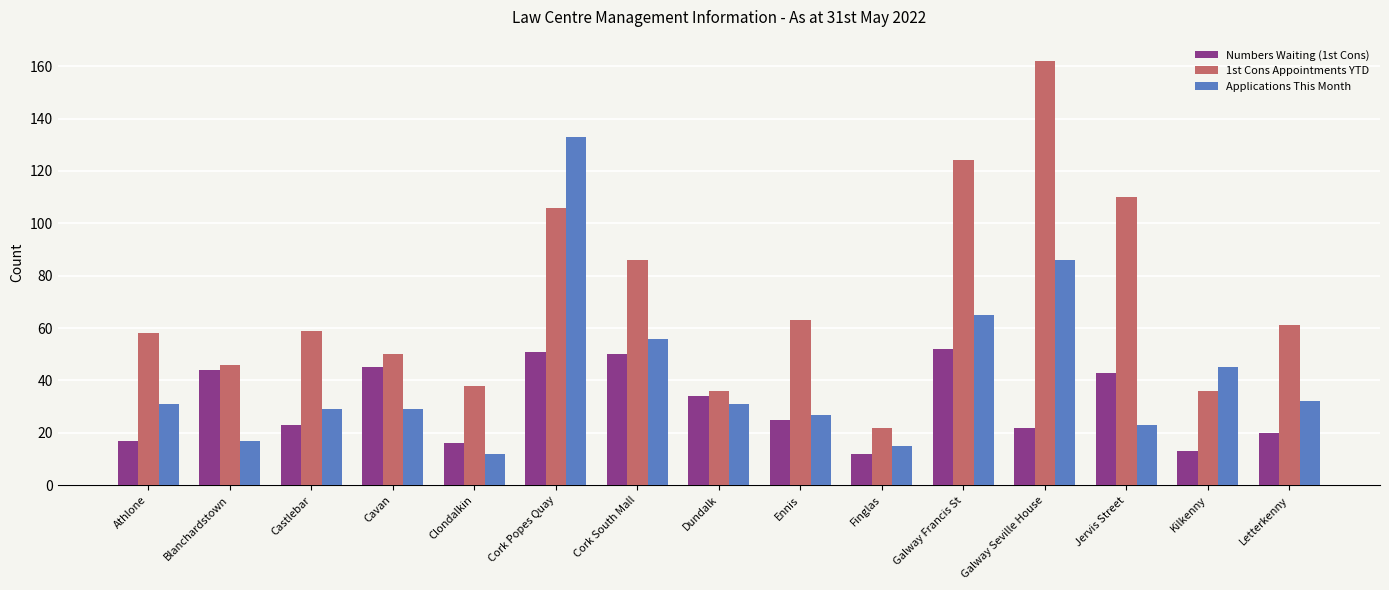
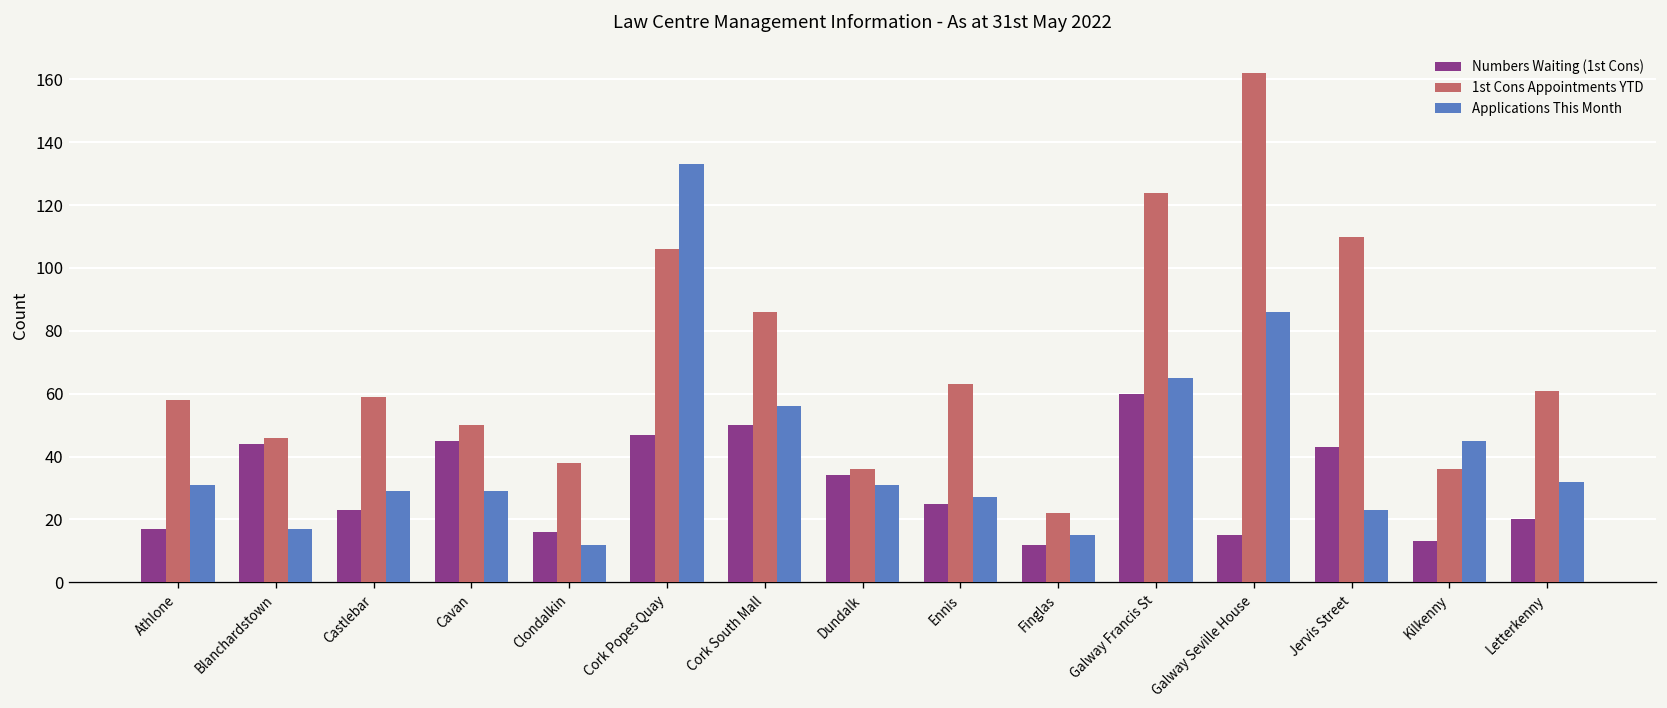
  {
    "Numbers Waiting (1st Cons)": {
      "Athlone": 17,
      "Blanchardstown": 44,
      "Castlebar": 23,
      "Cavan": 45,
      "Clondalkin": 16,
-     "Cork Popes Quay": 51,
+     "Cork Popes Quay": 47,
      "Cork South Mall": 50,
      "Dundalk": 34,
      "Ennis": 25,
      "Finglas": 12,
-     "Galway Francis St": 52,
-     "Galway Seville House": 22,
+     "Galway Francis St": 60,
+     "Galway Seville House": 15,
      "Jervis Street": 43,
      "Kilkenny": 13,
      "Letterkenny": 20
    },
    "1st Cons Appointments YTD": {
      "Athlone": 58,
      "Blanchardstown": 46,
      "Castlebar": 59,
      "Cavan": 50,
      "Clondalkin": 38,
      "Cork Popes Quay": 106,
      "Cork South Mall": 86,
      "Dundalk": 36,
      "Ennis": 63,
      "Finglas": 22,
      "Galway Francis St": 124,
      "Galway Seville House": 162,
      "Jervis Street": 110,
      "Kilkenny": 36,
      "Letterkenny": 61
    },
    "Applications This Month": {
      "Athlone": 31,
      "Blanchardstown": 17,
      "Castlebar": 29,
      "Cavan": 29,
      "Clondalkin": 12,
      "Cork Popes Quay": 133,
      "Cork South Mall": 56,
      "Dundalk": 31,
      "Ennis": 27,
      "Finglas": 15,
      "Galway Francis St": 65,
      "Galway Seville House": 86,
      "Jervis Street": 23,
      "Kilkenny": 45,
      "Letterkenny": 32
    }
  }
